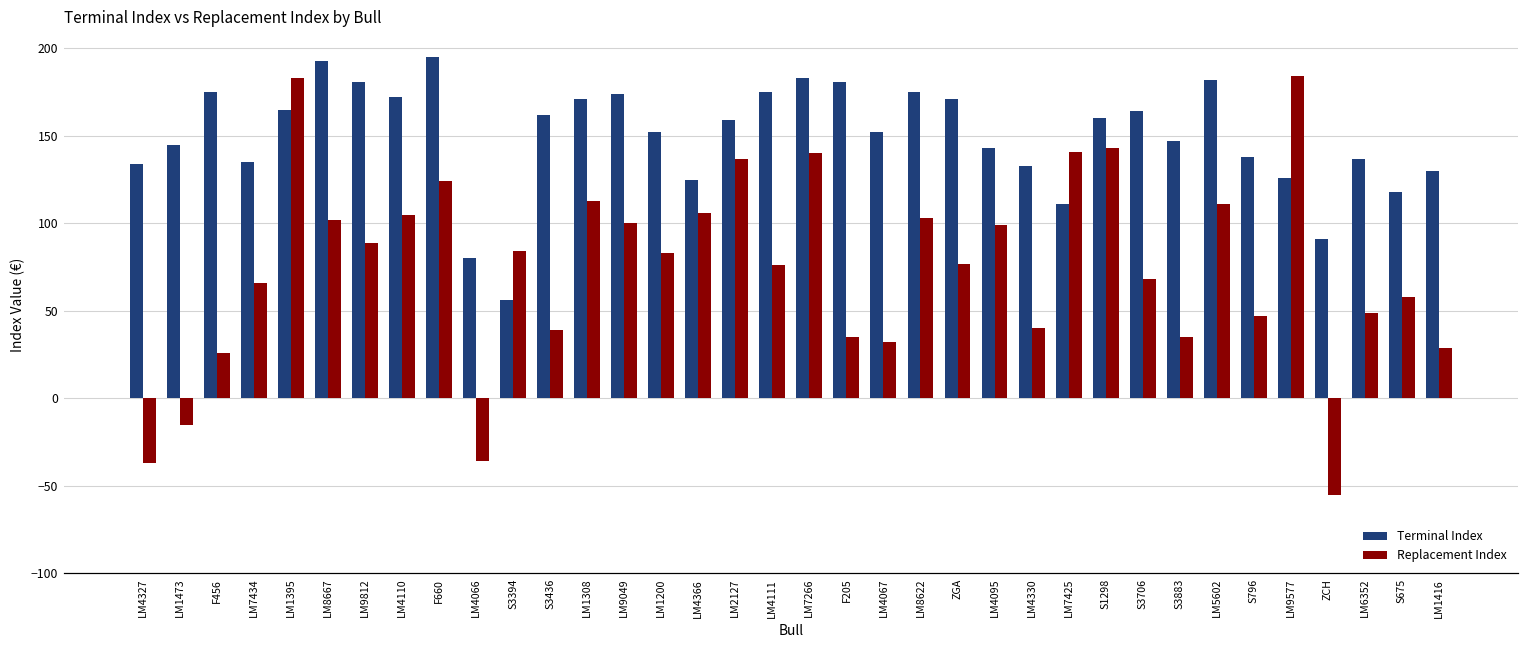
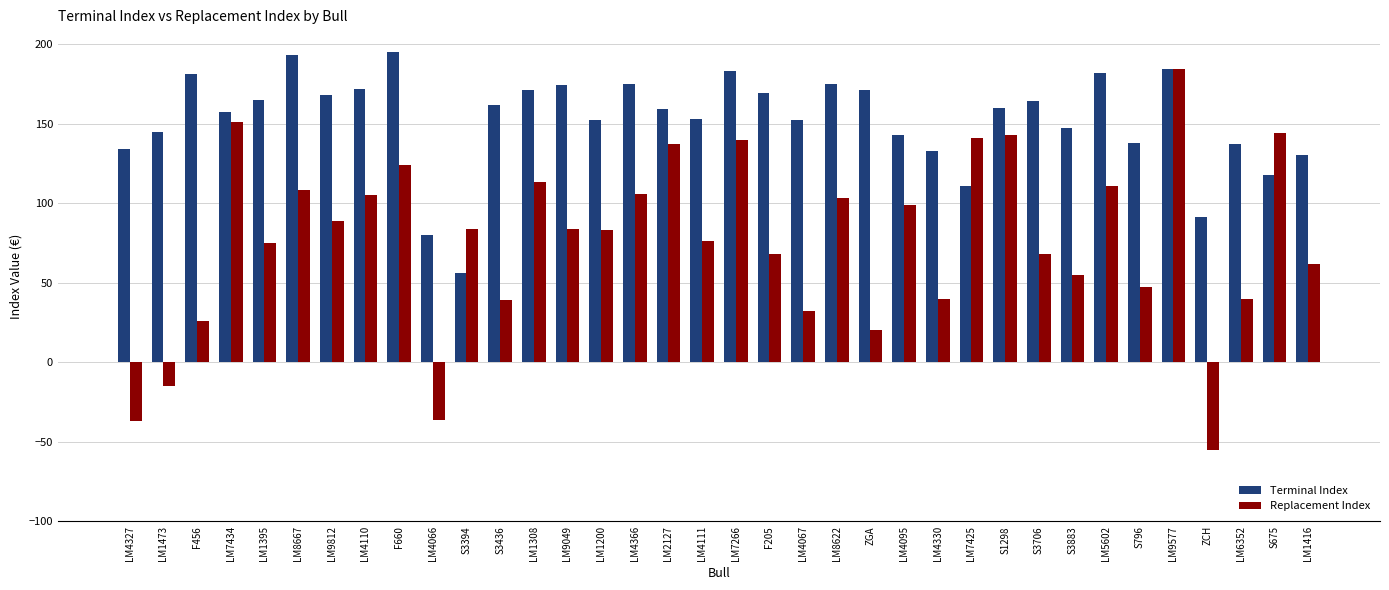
  {
    "Terminal Index": {
      "LM4327": 134,
      "LM1473": 145,
-     "F456": 175,
-     "LM7434": 135,
+     "F456": 181,
+     "LM7434": 157,
      "LM1395": 165,
      "LM8667": 193,
-     "LM9812": 181,
+     "LM9812": 168,
      "LM4110": 172,
      "F660": 195,
      "LM4066": 80,
      "S3394": 56,
      "S3436": 162,
      "LM1308": 171,
      "LM9049": 174,
      "LM1200": 152,
-     "LM4366": 125,
+     "LM4366": 175,
      "LM2127": 159,
-     "LM4111": 175,
+     "LM4111": 153,
      "LM7266": 183,
-     "F205": 181,
+     "F205": 169,
      "LM4067": 152,
      "LM8622": 175,
      "ZGA": 171,
      "LM4095": 143,
      "LM4330": 133,
      "LM7425": 111,
      "S1298": 160,
      "S3706": 164,
      "S3883": 147,
      "LM5602": 182,
      "S796": 138,
-     "LM9577": 126,
+     "LM9577": 184,
      "ZCH": 91,
      "LM6352": 137,
      "S675": 118,
      "LM1416": 130
    },
    "Replacement Index": {
      "LM4327": -37,
      "LM1473": -15,
      "F456": 26,
-     "LM7434": 66,
-     "LM1395": 183,
-     "LM8667": 102,
+     "LM7434": 151,
+     "LM1395": 75,
+     "LM8667": 108,
      "LM9812": 89,
      "LM4110": 105,
      "F660": 124,
      "LM4066": -36,
      "S3394": 84,
      "S3436": 39,
      "LM1308": 113,
-     "LM9049": 100,
+     "LM9049": 84,
      "LM1200": 83,
      "LM4366": 106,
      "LM2127": 137,
      "LM4111": 76,
      "LM7266": 140,
-     "F205": 35,
+     "F205": 68,
      "LM4067": 32,
      "LM8622": 103,
-     "ZGA": 77,
+     "ZGA": 20,
      "LM4095": 99,
      "LM4330": 40,
      "LM7425": 141,
      "S1298": 143,
      "S3706": 68,
-     "S3883": 35,
+     "S3883": 55,
      "LM5602": 111,
      "S796": 47,
      "LM9577": 184,
      "ZCH": -55,
-     "LM6352": 49,
-     "S675": 58,
-     "LM1416": 29
+     "LM6352": 40,
+     "S675": 144,
+     "LM1416": 62
    }
  }
